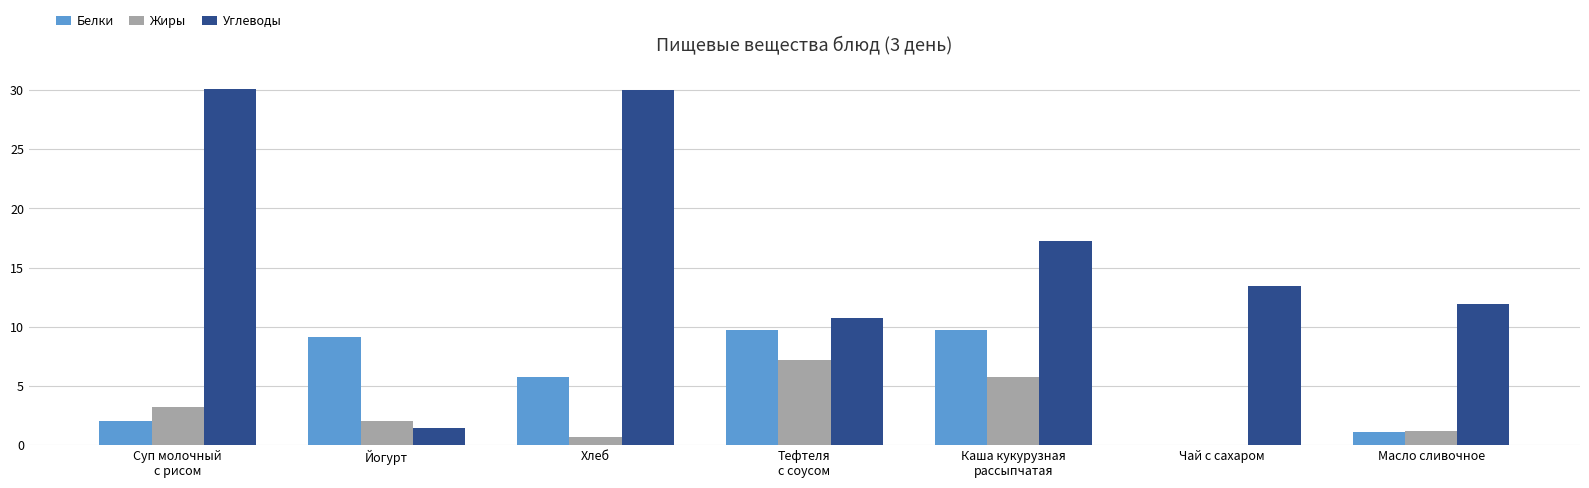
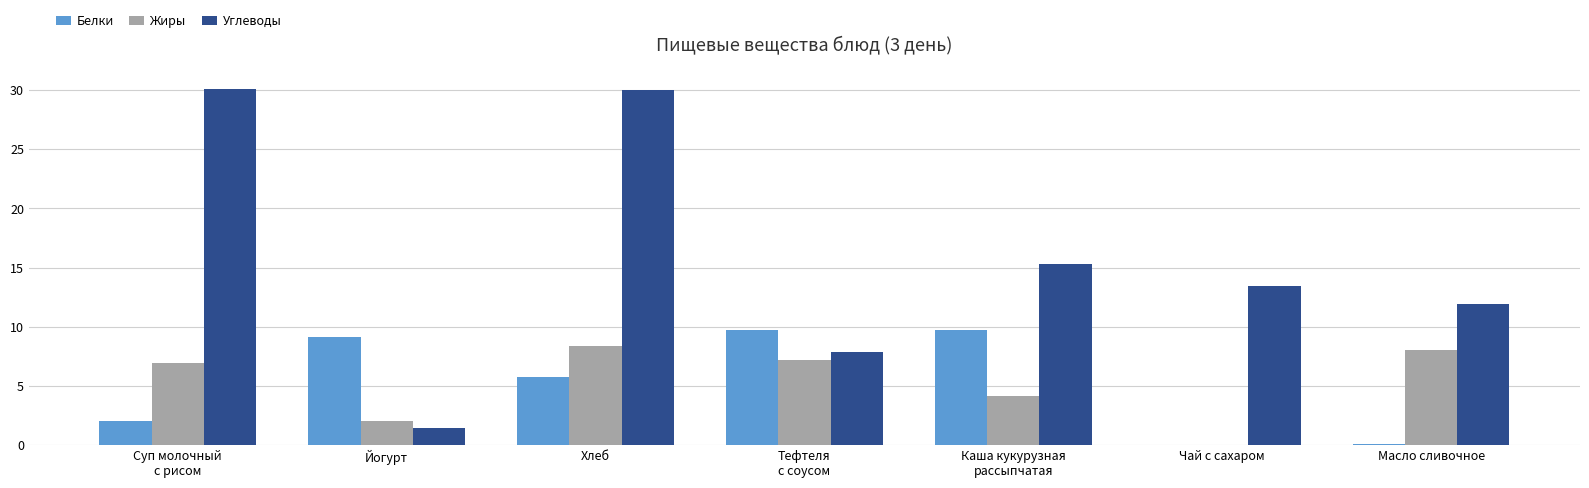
  {
    "Белки": {
      "Суп молочный с рисом": 2.0,
      "Йогурт": 9.1,
      "Хлеб": 5.8,
      "Тефтеля с соусом": 9.8,
      "Каша кукурузная рассыпчатая": 9.7,
      "Чай с сахаром": 0.0,
-     "Масло сливочное": 1.1
+     "Масло сливочное": 0.1
    },
    "Жиры": {
-     "Суп молочный с рисом": 3.2,
+     "Суп молочный с рисом": 6.9,
      "Йогурт": 2.0,
-     "Хлеб": 0.7,
+     "Хлеб": 8.4,
      "Тефтеля с соусом": 7.2,
-     "Каша кукурузная рассыпчатая": 5.7,
+     "Каша кукурузная рассыпчатая": 4.2,
      "Чай с сахаром": 0.0,
-     "Масло сливочное": 1.2
+     "Масло сливочное": 8.0
    },
    "Углеводы": {
      "Суп молочный с рисом": 30.1,
      "Йогурт": 1.5,
      "Хлеб": 30.0,
-     "Тефтеля с соусом": 10.7,
-     "Каша кукурузная рассыпчатая": 17.2,
+     "Тефтеля с соусом": 7.9,
+     "Каша кукурузная рассыпчатая": 15.3,
      "Чай с сахаром": 13.5,
      "Масло сливочное": 11.9
    }
  }
